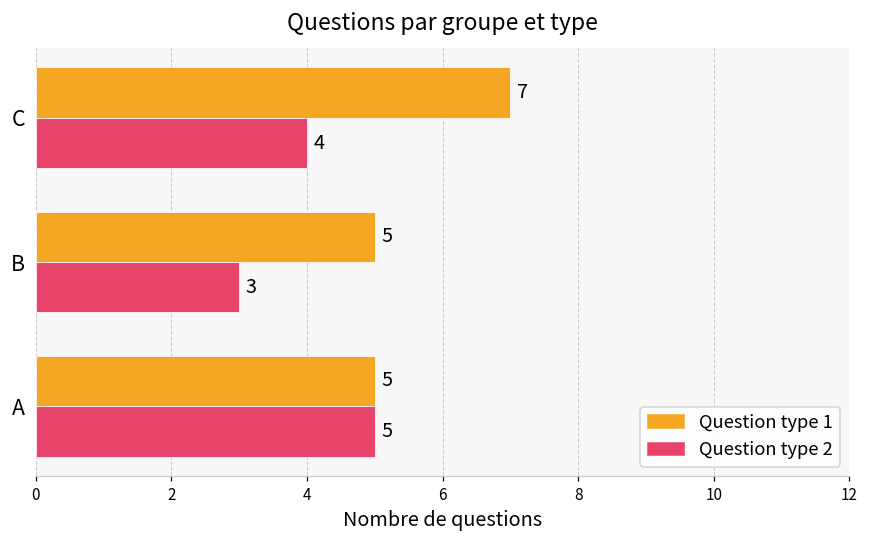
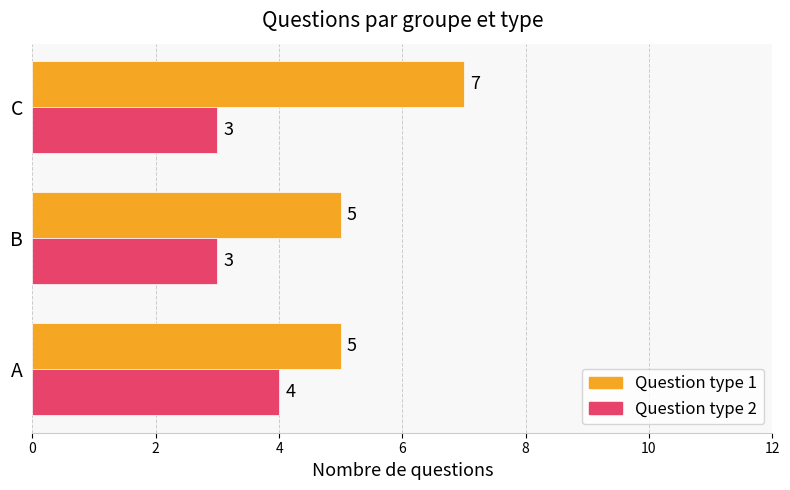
  {
    "Question type 1": {
      "C": 7,
      "B": 5,
      "A": 5
    },
    "Question type 2": {
-     "C": 4,
+     "C": 3,
      "B": 3,
-     "A": 5
+     "A": 4
    }
  }
